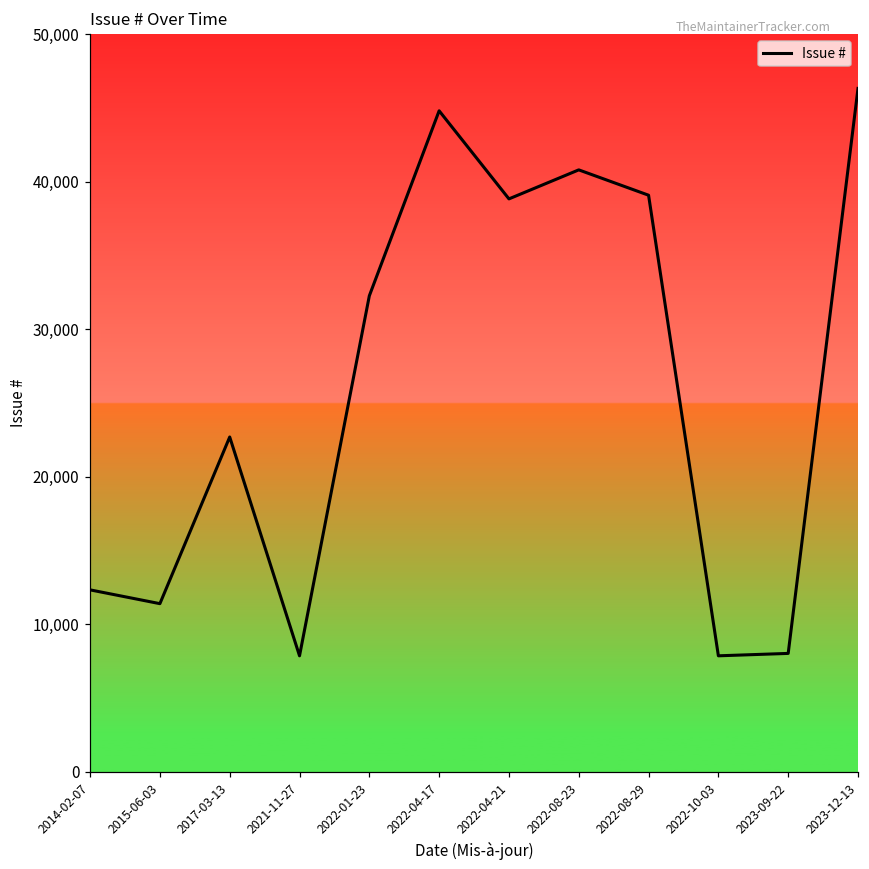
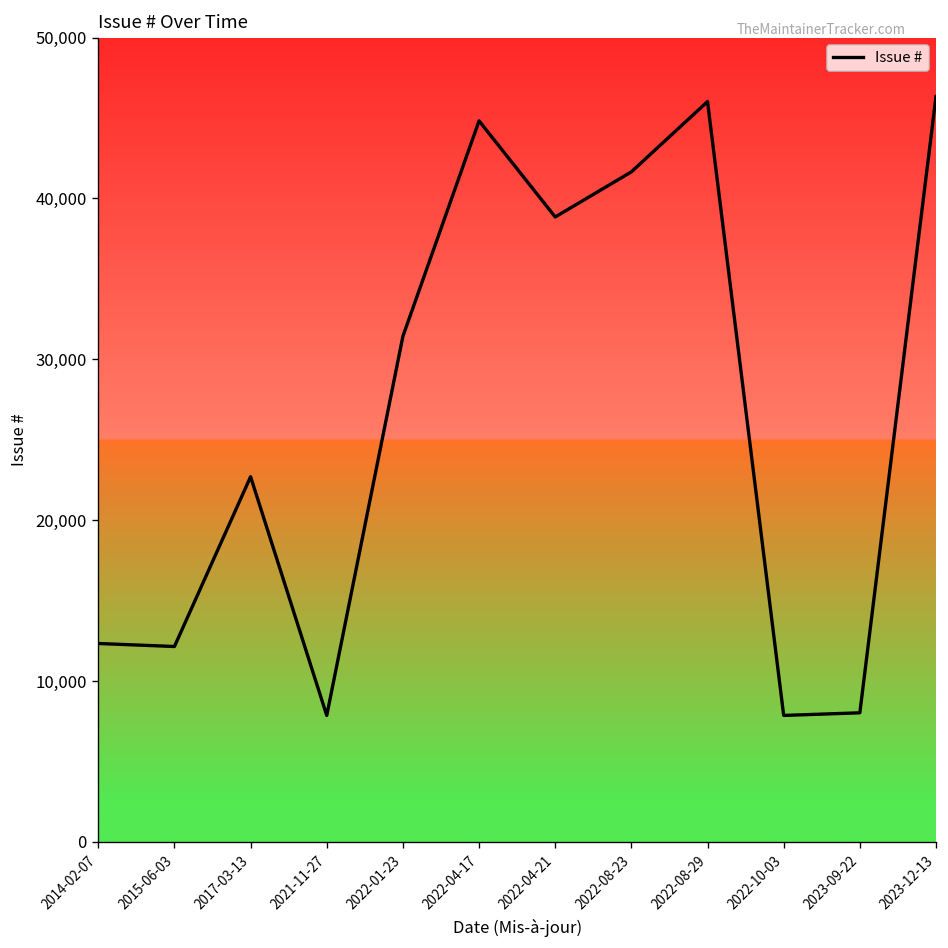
  {
    "2014-02-07": "12,300",
-   "2015-06-03": "11,400",
+   "2015-06-03": "12,100",
    "2017-03-13": "22,700",
    "2021-11-27": "7,900",
-   "2022-01-23": "32,300",
+   "2022-01-23": "31,400",
    "2022-04-17": "44,800",
    "2022-04-21": "38,800",
-   "2022-08-23": "40,800",
-   "2022-08-29": "39,100",
+   "2022-08-23": "41,700",
+   "2022-08-29": "46,000",
    "2022-10-03": "7,900",
    "2023-09-22": "8,000",
    "2023-12-13": "46,300"
  }
